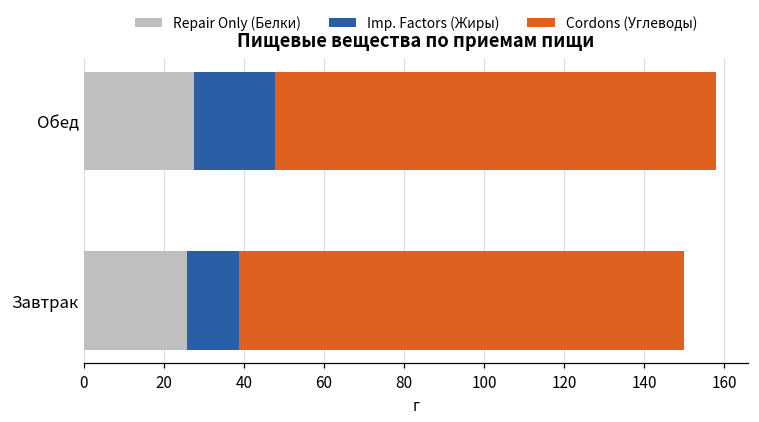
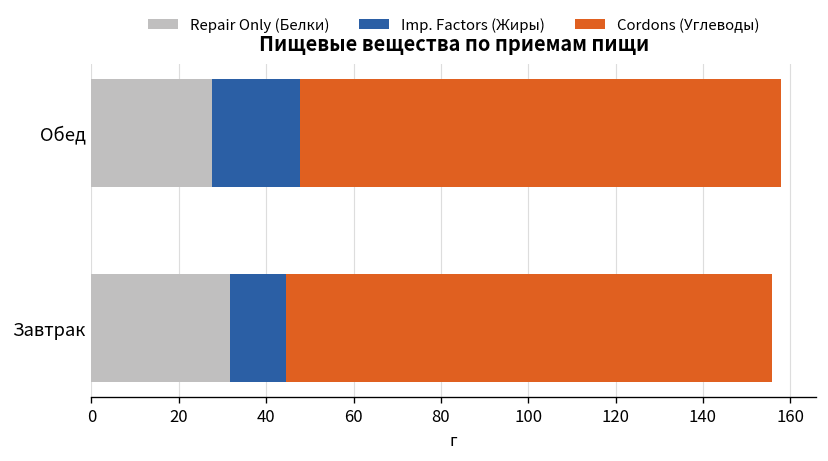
  {
    "Repair Only (Белки)": {
      "Обед": 28,
-     "Завтрак": 26
+     "Завтрак": 32
    },
    "Imp. Factors (Жиры)": {
      "Обед": 20,
      "Завтрак": 13
    },
    "Cordons (Углеводы)": {
      "Обед": 110,
      "Завтрак": 111
    }
  }
